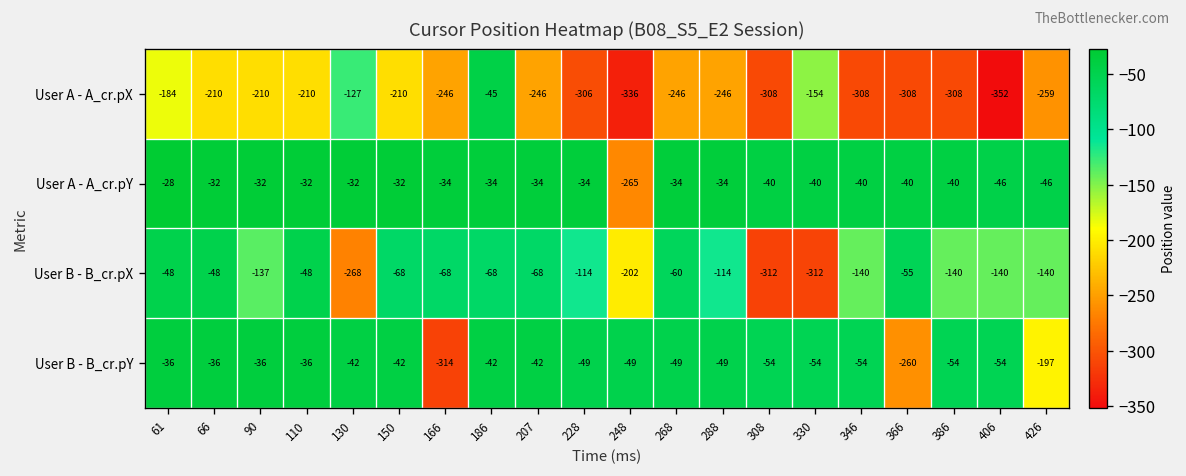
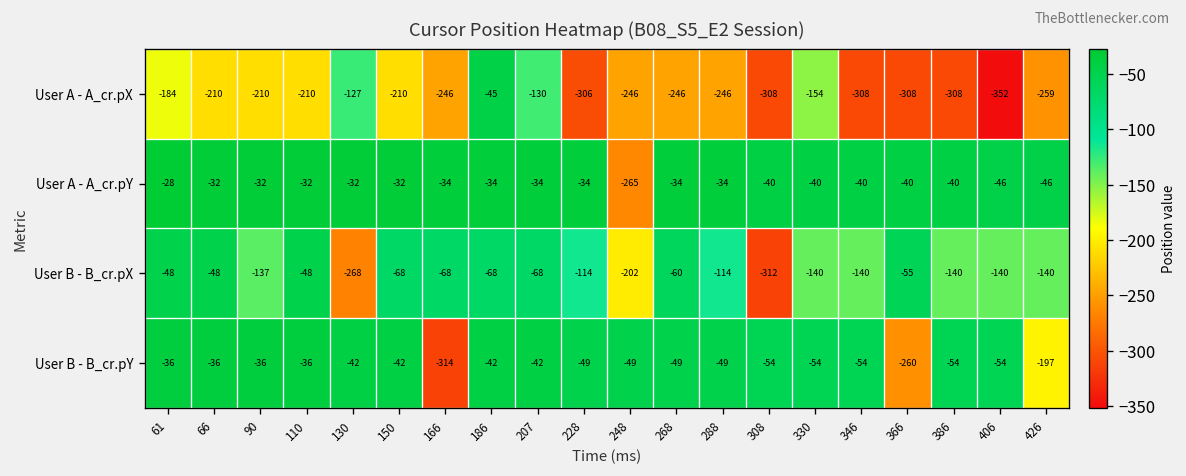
  {
    "User A - A_cr.pX": {
      "61": -184,
      "66": -210,
      "90": -210,
      "110": -210,
      "130": -127,
      "150": -210,
      "166": -246,
      "186": -45,
-     "207": -246,
+     "207": -130,
      "228": -306,
-     "248": -336,
+     "248": -246,
      "268": -246,
      "288": -246,
      "308": -308,
      "330": -154,
      "346": -308,
      "366": -308,
      "386": -308,
      "406": -352,
      "426": -259
    },
    "User A - A_cr.pY": {
      "61": -28,
      "66": -32,
      "90": -32,
      "110": -32,
      "130": -32,
      "150": -32,
      "166": -34,
      "186": -34,
      "207": -34,
      "228": -34,
      "248": -265,
      "268": -34,
      "288": -34,
      "308": -40,
      "330": -40,
      "346": -40,
      "366": -40,
      "386": -40,
      "406": -46,
      "426": -46
    },
    "User B - B_cr.pX": {
      "61": -48,
      "66": -48,
      "90": -137,
      "110": -48,
      "130": -268,
      "150": -68,
      "166": -68,
      "186": -68,
      "207": -68,
      "228": -114,
      "248": -202,
      "268": -60,
      "288": -114,
      "308": -312,
-     "330": -312,
+     "330": -140,
      "346": -140,
      "366": -55,
      "386": -140,
      "406": -140,
      "426": -140
    },
    "User B - B_cr.pY": {
      "61": -36,
      "66": -36,
      "90": -36,
      "110": -36,
      "130": -42,
      "150": -42,
      "166": -314,
      "186": -42,
      "207": -42,
      "228": -49,
      "248": -49,
      "268": -49,
      "288": -49,
      "308": -54,
      "330": -54,
      "346": -54,
      "366": -260,
      "386": -54,
      "406": -54,
      "426": -197
    }
  }
